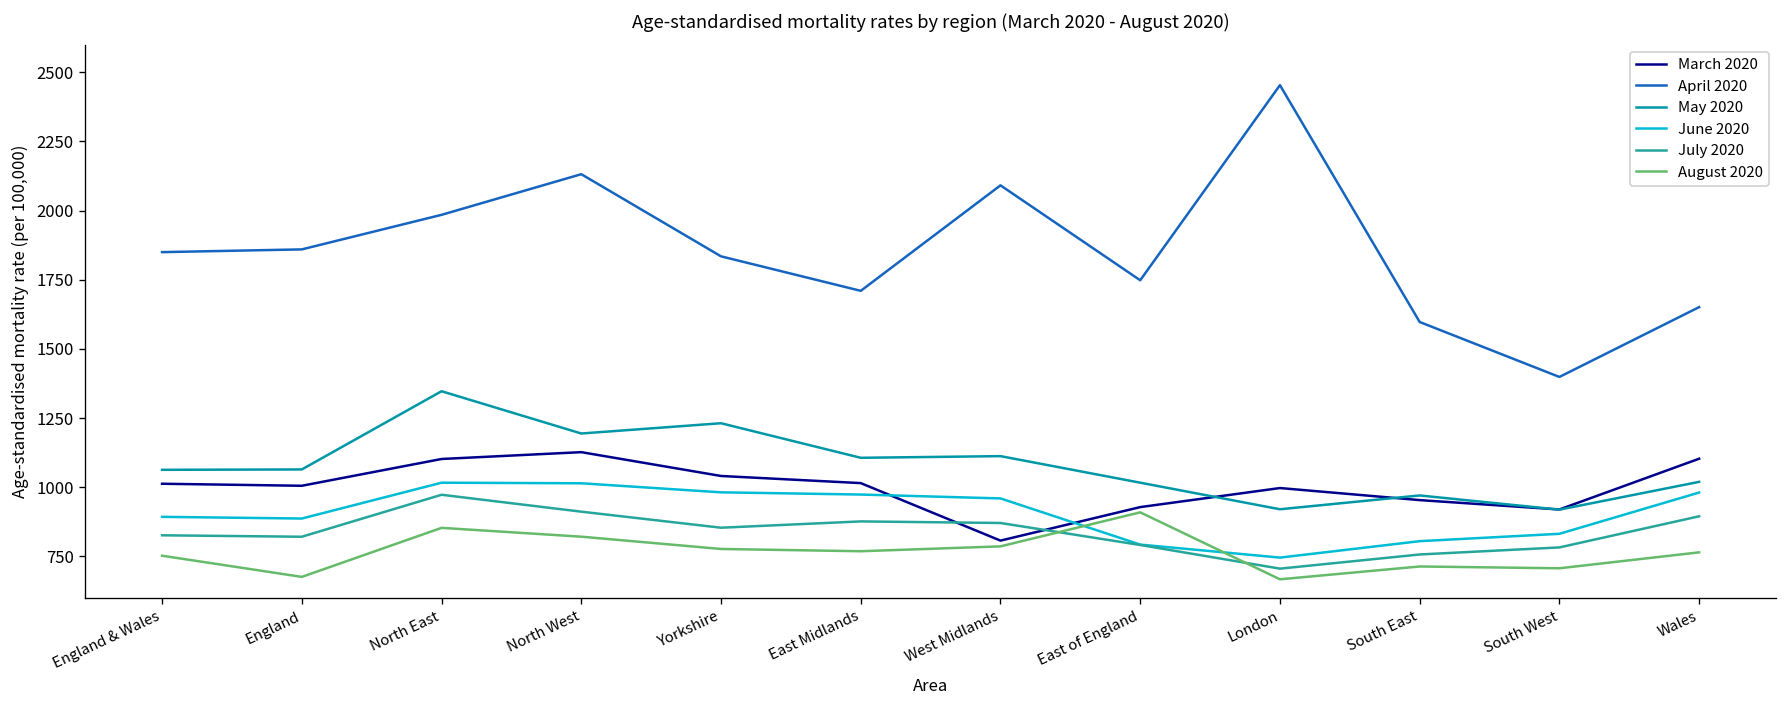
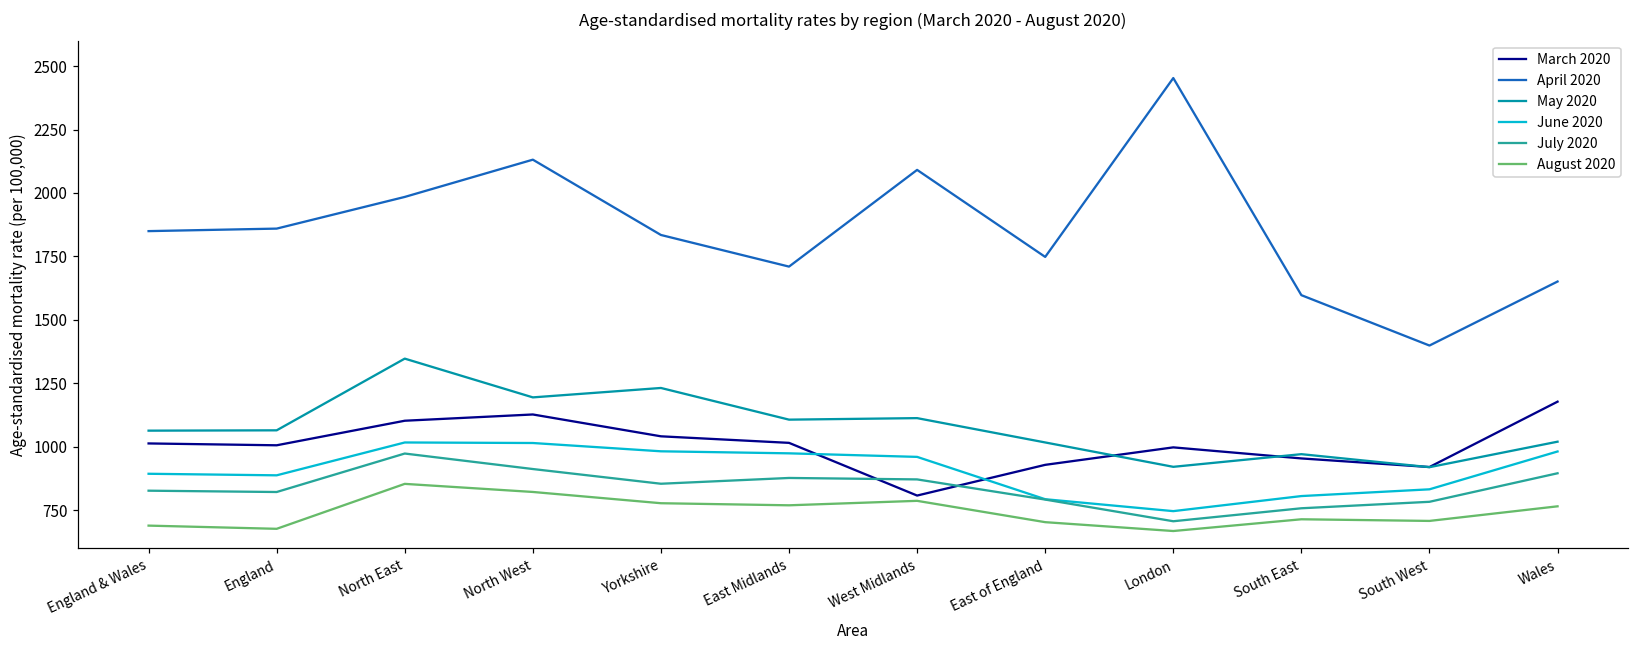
  {
    "March 2020": {
      "England & Wales": 1010,
      "England": 1010,
      "North East": 1100,
      "North West": 1130,
      "Yorkshire": 1040,
      "East Midlands": 1010,
      "West Midlands": 810,
      "East of England": 930,
      "London": 1000,
      "South East": 950,
-     "Wales": 1100
+     "Wales": 1180
    },
    "August 2020": {
-     "England & Wales": 750,
+     "England & Wales": 690,
      "England": 680,
      "North East": 850,
      "North West": 820,
      "Yorkshire": 780,
      "East Midlands": 770,
      "West Midlands": 790,
-     "East of England": 910,
+     "East of England": 700,
      "London": 670,
      "South East": 710,
      "South West": 710,
      "Wales": 760
    }
  }
